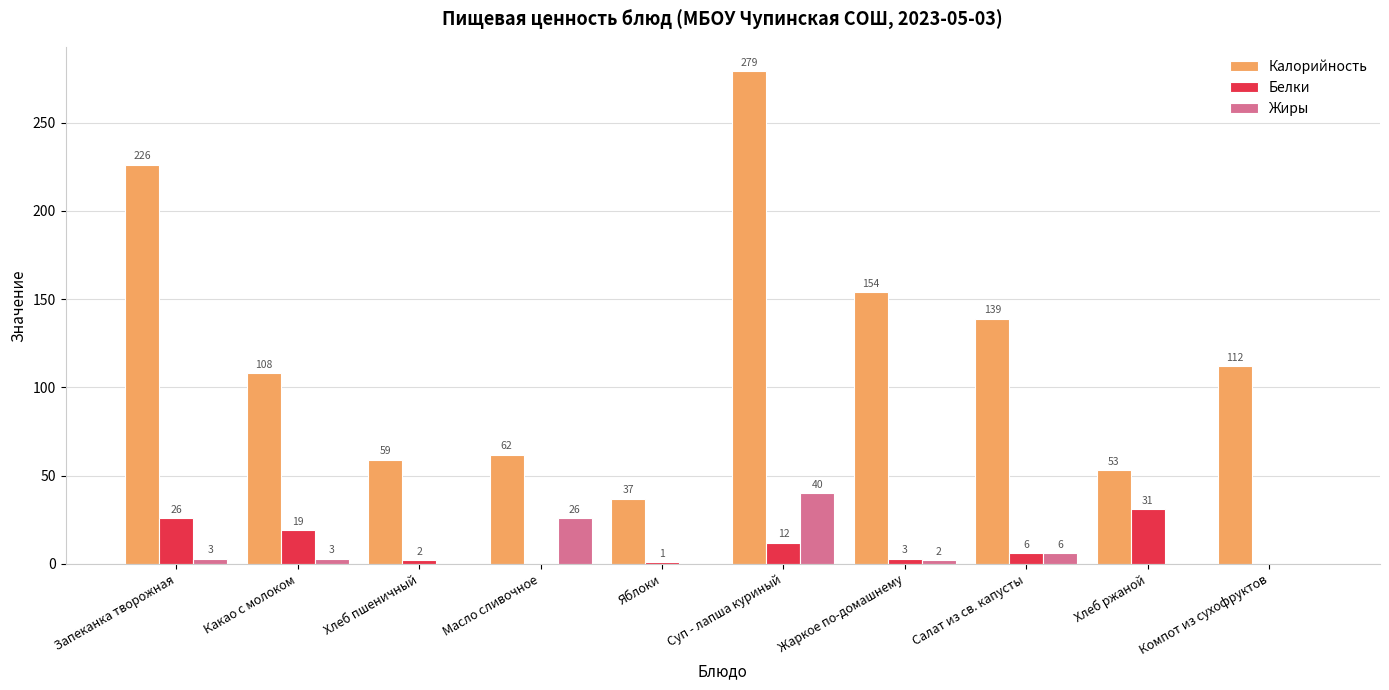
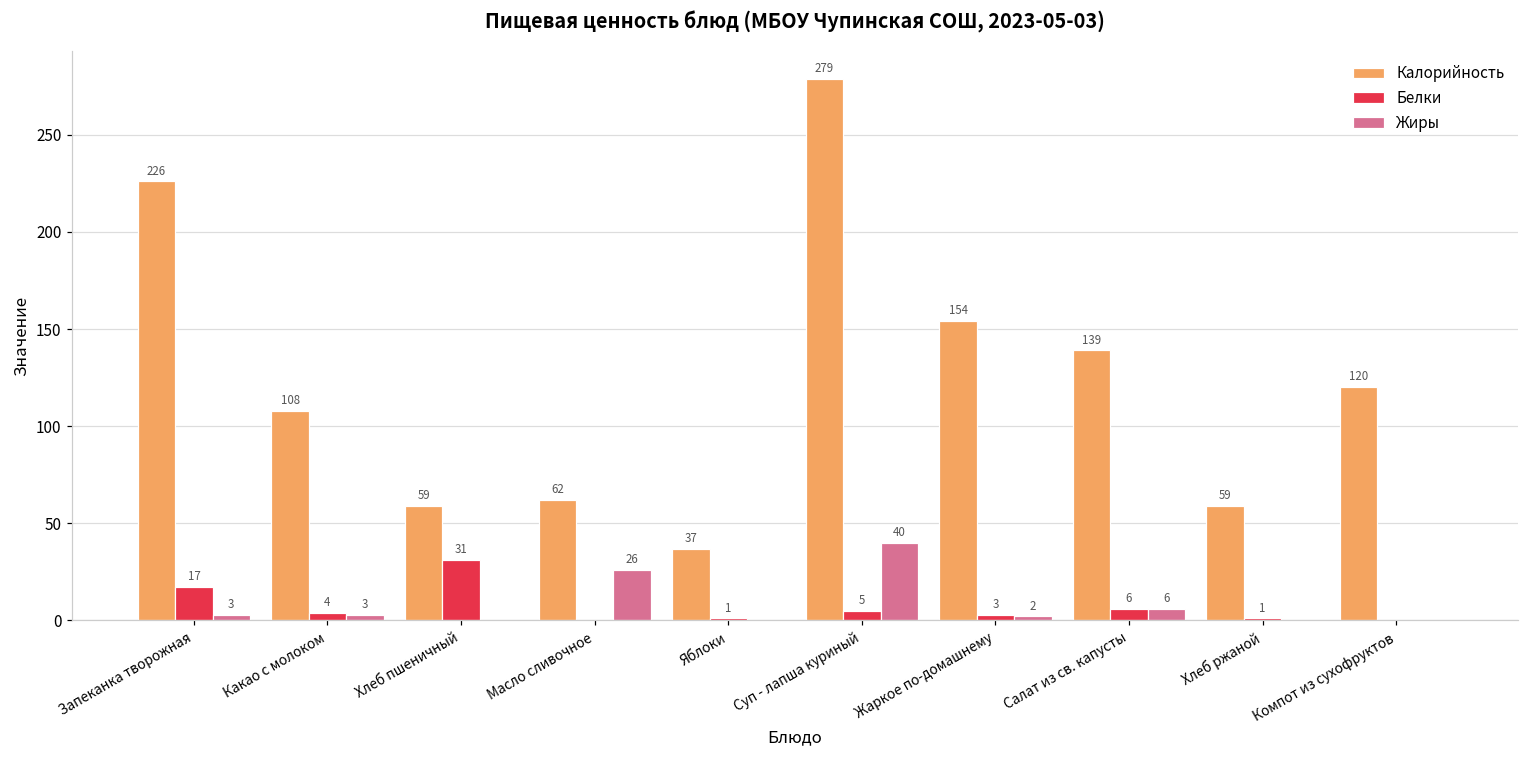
  {
    "Калорийность": {
      "Запеканка творожная": 226,
      "Какао с молоком": 108,
      "Хлеб пшеничный": 59,
      "Масло сливочное": 62,
      "Яблоки": 37,
      "Суп - лапша куриный": 279,
      "Жаркое по-домашнему": 154,
      "Салат из св. капусты": 139,
-     "Хлеб ржаной": 53,
-     "Компот из сухофруктов": 112
+     "Хлеб ржаной": 59,
+     "Компот из сухофруктов": 120
    },
    "Белки": {
-     "Запеканка творожная": 26,
-     "Какао с молоком": 19,
-     "Хлеб пшеничный": 2,
+     "Запеканка творожная": 17,
+     "Какао с молоком": 4,
+     "Хлеб пшеничный": 31,
      "Яблоки": 1,
-     "Суп - лапша куриный": 12,
+     "Суп - лапша куриный": 5,
      "Жаркое по-домашнему": 3,
      "Салат из св. капусты": 6,
-     "Хлеб ржаной": 31
+     "Хлеб ржаной": 1
    },
    "Жиры": {
      "Запеканка творожная": 3,
      "Какао с молоком": 3,
      "Масло сливочное": 26,
      "Суп - лапша куриный": 40,
      "Жаркое по-домашнему": 2,
      "Салат из св. капусты": 6
    }
  }
